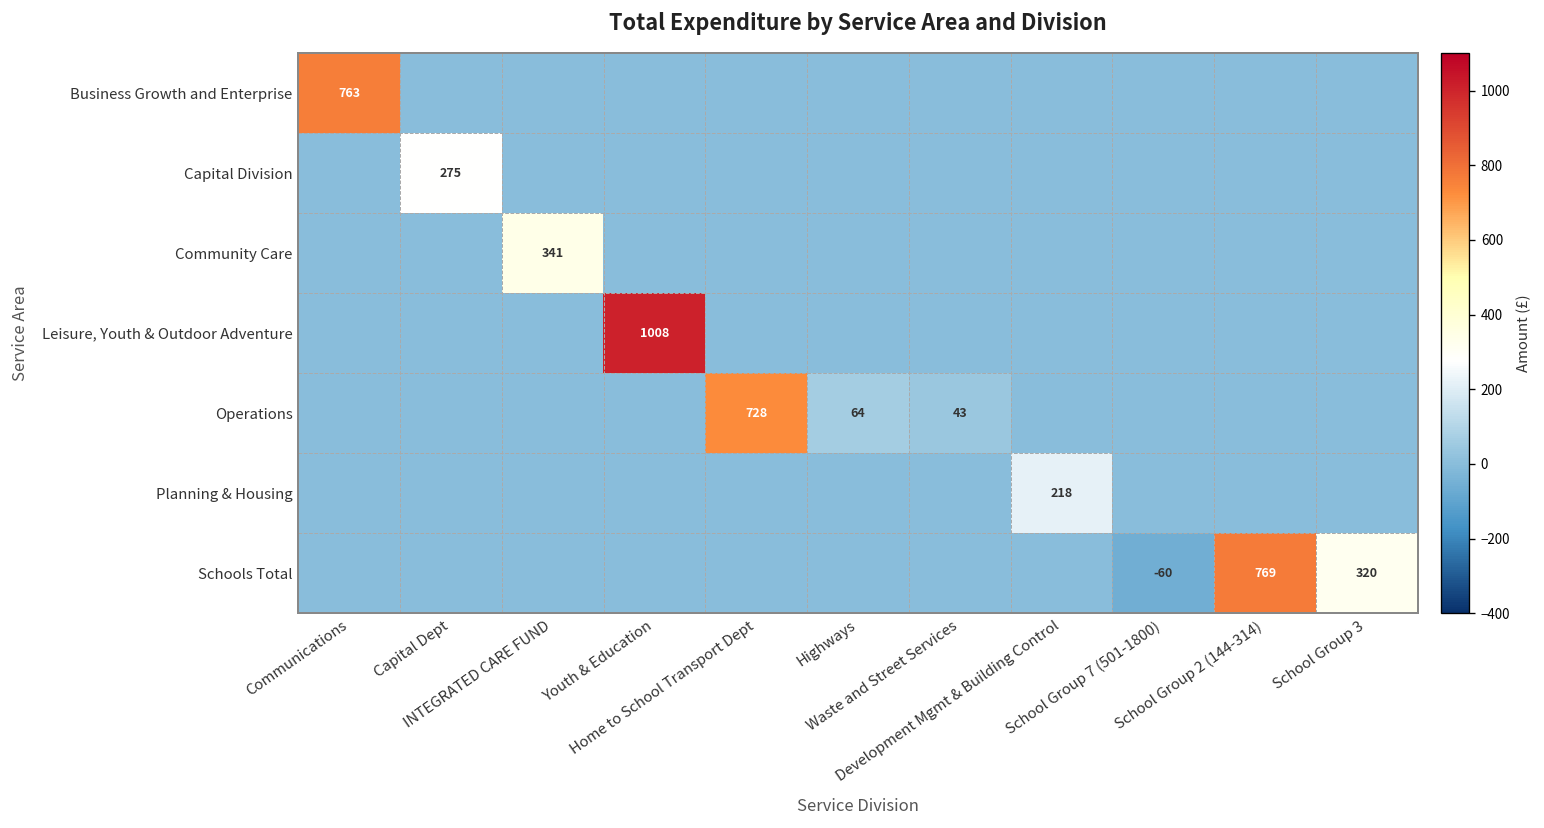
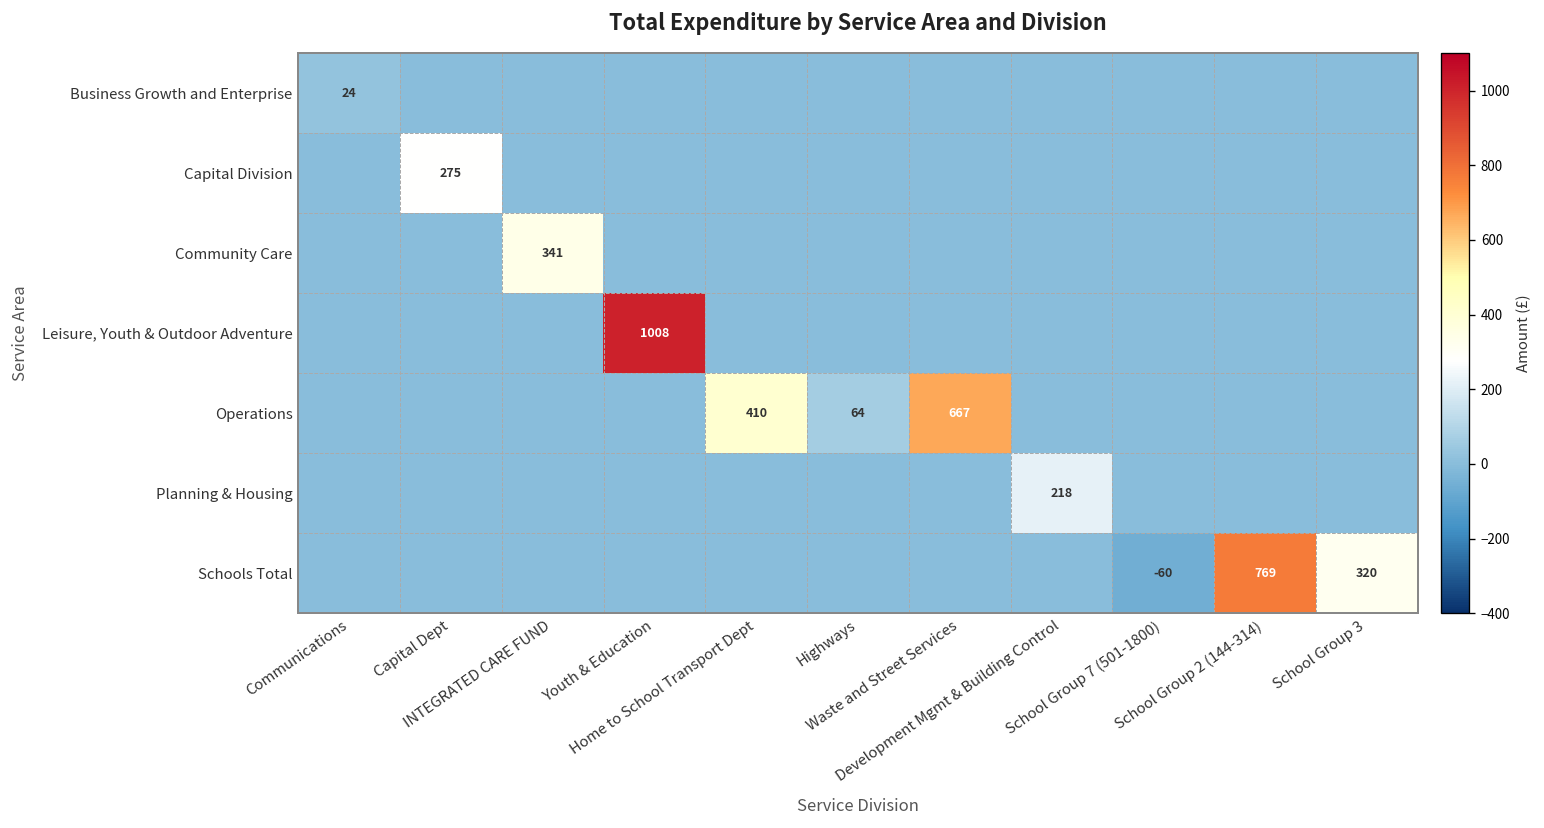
  {
    "Business Growth and Enterprise": {
-     "Communications": 763
+     "Communications": 24
    },
    "Capital Division": {
      "Capital Dept": 275
    },
    "Community Care": {
      "INTEGRATED CARE FUND": 341
    },
    "Leisure, Youth & Outdoor Adventure": {
      "Youth & Education": 1008
    },
    "Operations": {
-     "Home to School Transport Dept": 728,
+     "Home to School Transport Dept": 410,
      "Highways": 64,
-     "Waste and Street Services": 43
+     "Waste and Street Services": 667
    },
    "Planning & Housing": {
      "Development Mgmt & Building Control": 218
    },
    "Schools Total": {
      "School Group 7 (501-1800)": -60,
      "School Group 2 (144-314)": 769,
      "School Group 3": 320
    }
  }
